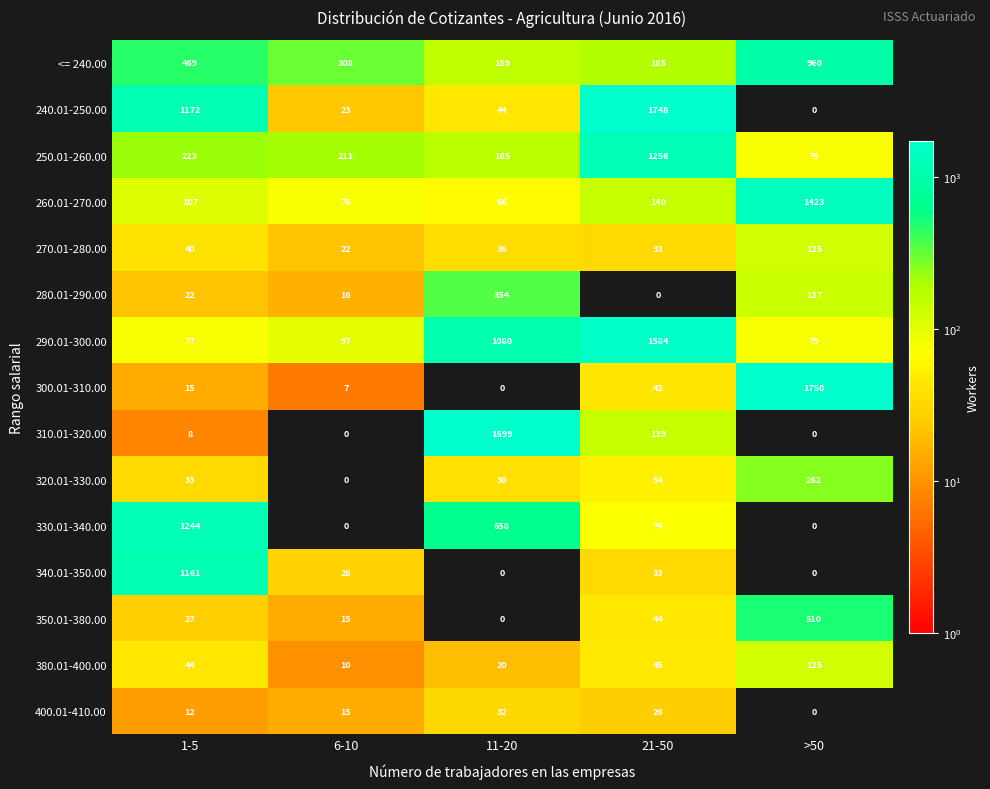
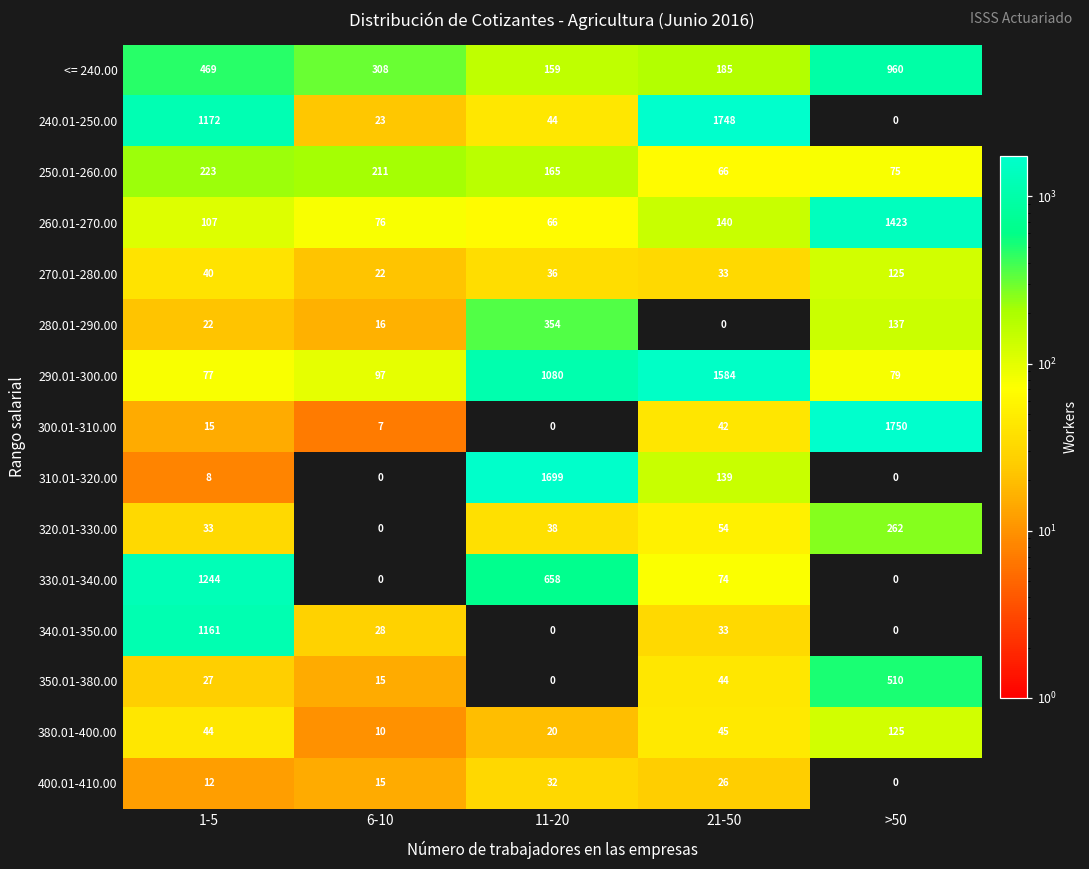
  {
    "<= 240.00": {
      "1-5": 469,
      "6-10": 308,
      "11-20": 159,
      "21-50": 185,
      ">50": 960
    },
    "240.01-250.00": {
      "1-5": 1172,
      "6-10": 23,
      "11-20": 44,
      "21-50": 1748,
      ">50": 0
    },
    "250.01-260.00": {
      "1-5": 223,
      "6-10": 211,
      "11-20": 165,
-     "21-50": 1256,
+     "21-50": 66,
      ">50": 75
    },
    "260.01-270.00": {
      "1-5": 107,
      "6-10": 76,
      "11-20": 66,
      "21-50": 140,
      ">50": 1423
    },
    "270.01-280.00": {
      "1-5": 40,
      "6-10": 22,
      "11-20": 36,
      "21-50": 33,
      ">50": 125
    },
    "280.01-290.00": {
      "1-5": 22,
      "6-10": 16,
      "11-20": 354,
      "21-50": 0,
      ">50": 137
    },
    "290.01-300.00": {
      "1-5": 77,
      "6-10": 97,
      "11-20": 1080,
      "21-50": 1584,
      ">50": 79
    },
    "300.01-310.00": {
      "1-5": 15,
      "6-10": 7,
      "11-20": 0,
      "21-50": 42,
      ">50": 1750
    },
    "310.01-320.00": {
      "1-5": 8,
      "6-10": 0,
      "11-20": 1699,
      "21-50": 139,
      ">50": 0
    },
    "320.01-330.00": {
      "1-5": 33,
      "6-10": 0,
      "11-20": 38,
      "21-50": 54,
      ">50": 262
    },
    "330.01-340.00": {
      "1-5": 1244,
      "6-10": 0,
      "11-20": 658,
      "21-50": 74,
      ">50": 0
    },
    "340.01-350.00": {
      "1-5": 1161,
      "6-10": 28,
      "11-20": 0,
      "21-50": 33,
      ">50": 0
    },
    "350.01-380.00": {
      "1-5": 27,
      "6-10": 15,
      "11-20": 0,
      "21-50": 44,
      ">50": 510
    },
    "380.01-400.00": {
      "1-5": 44,
      "6-10": 10,
      "11-20": 20,
      "21-50": 45,
      ">50": 125
    },
    "400.01-410.00": {
      "1-5": 12,
      "6-10": 15,
      "11-20": 32,
      "21-50": 26,
      ">50": 0
    }
  }
